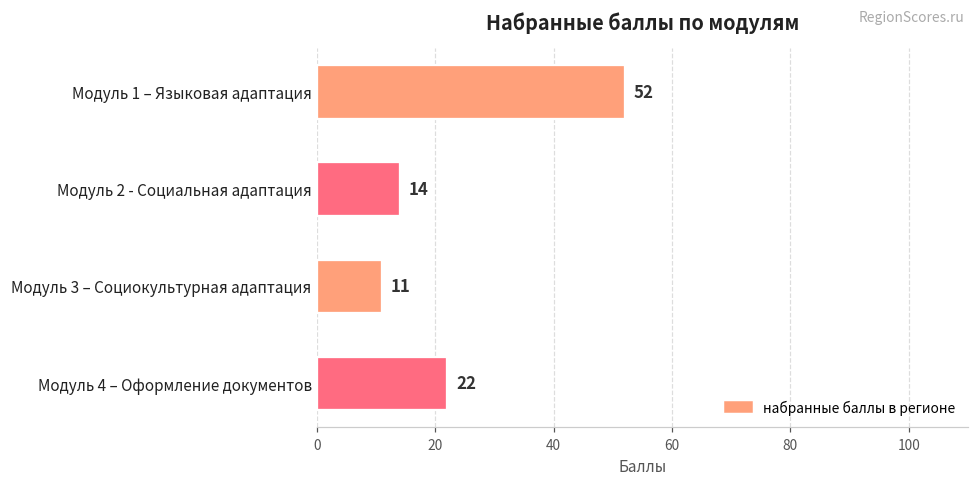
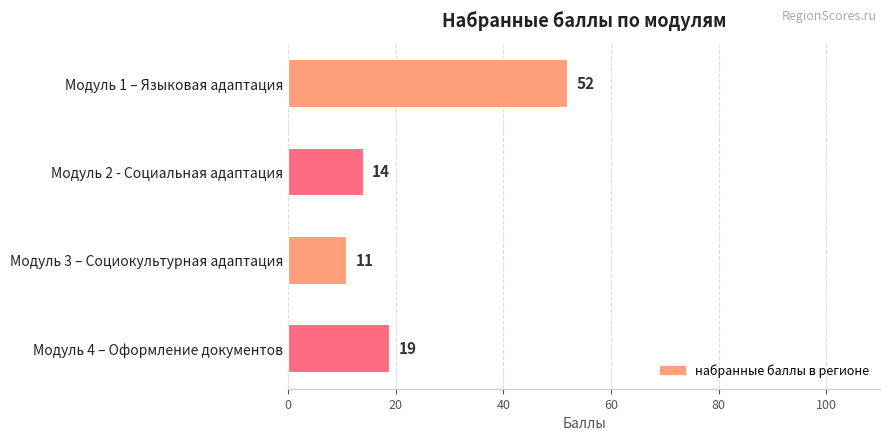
  {
    "Модуль 1 – Языковая адаптация": 52,
    "Модуль 2 - Социальная адаптация": 14,
    "Модуль 3 – Социокультурная адаптация": 11,
-   "Модуль 4 – Оформление документов": 22
+   "Модуль 4 – Оформление документов": 19
  }
